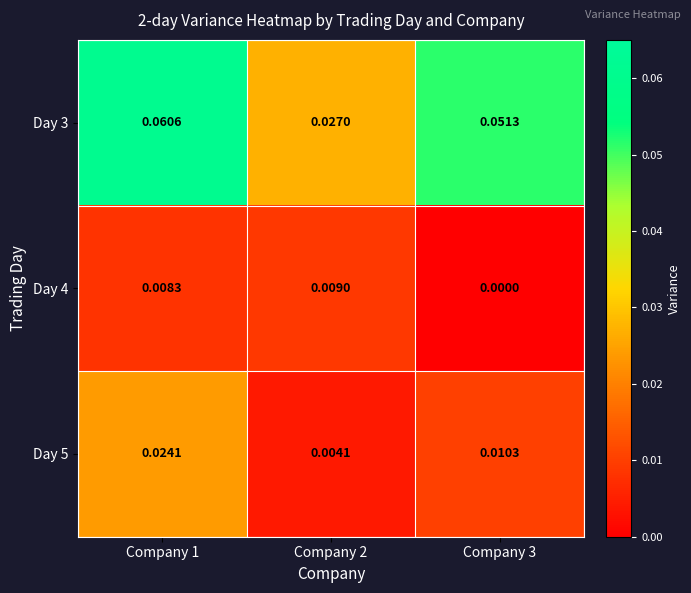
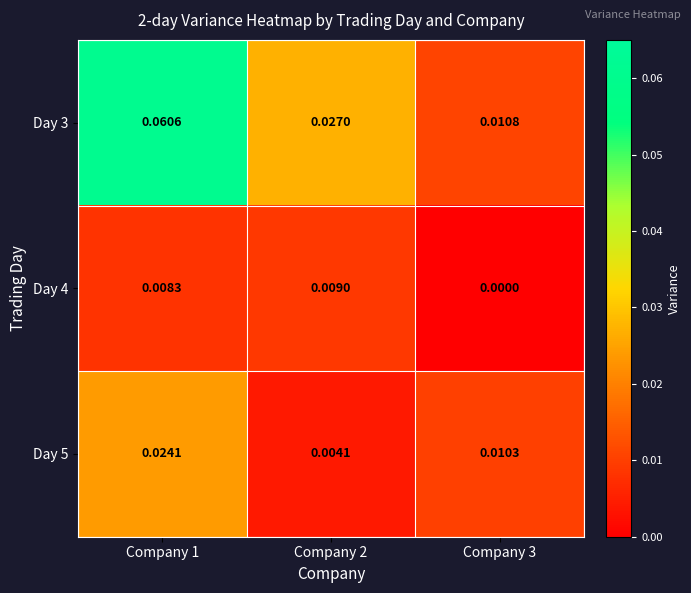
  {
    "Day 3": {
      "Company 1": 0.0606,
      "Company 2": 0.0270,
-     "Company 3": 0.0513
+     "Company 3": 0.0108
    },
    "Day 4": {
      "Company 1": 0.0083,
      "Company 2": 0.0090,
      "Company 3": 0.0000
    },
    "Day 5": {
      "Company 1": 0.0241,
      "Company 2": 0.0041,
      "Company 3": 0.0103
    }
  }
